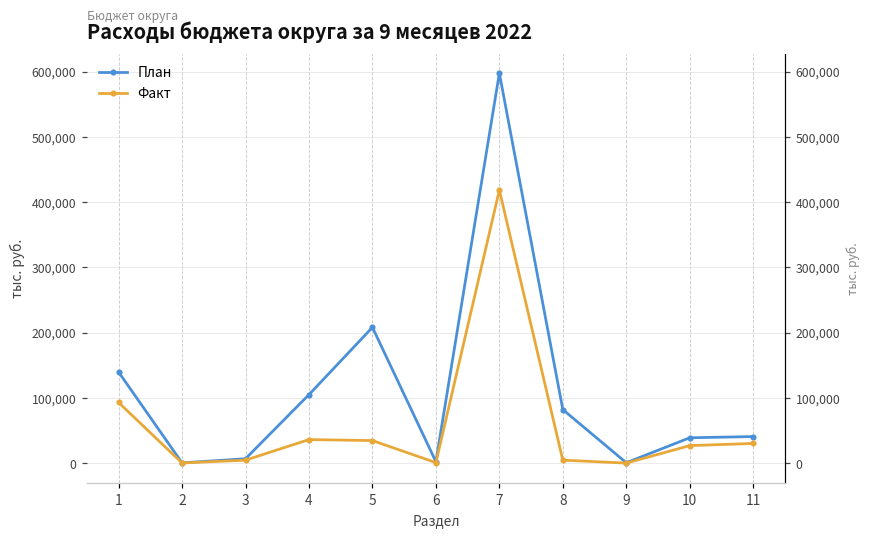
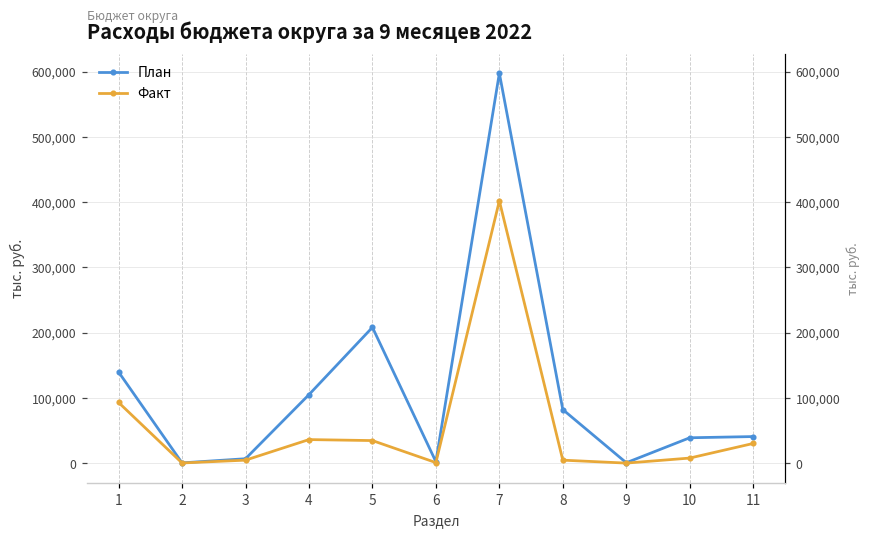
  {
    "План": {
      "1": "140,000",
      "4": "100,000",
      "5": "210,000",
      "7": "600,000",
      "8": "80,000",
      "10": "40,000",
      "11": "40,000"
    },
    "Факт": {
      "1": "90,000",
      "4": "40,000",
      "5": "30,000",
-     "7": "420,000",
+     "7": "400,000",
      "8": "0",
-     "10": "30,000",
+     "10": "10,000",
      "11": "30,000"
    }
  }
